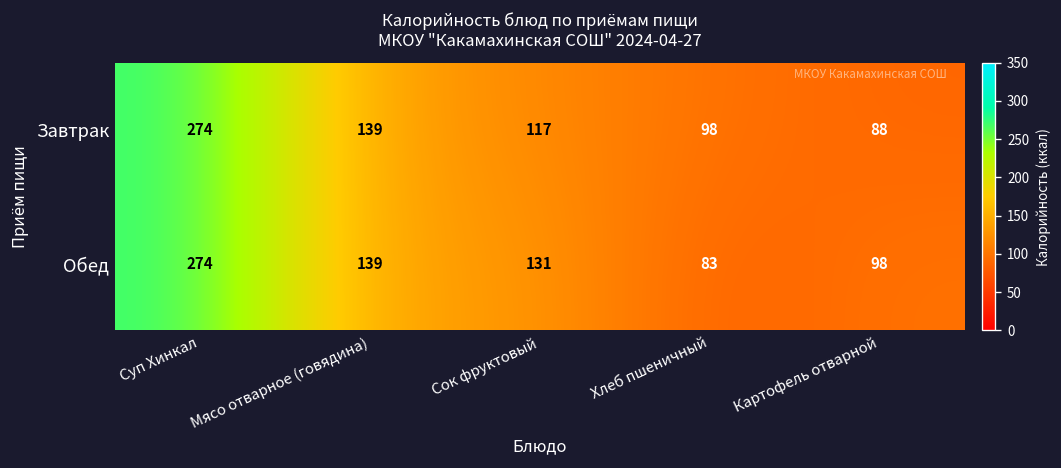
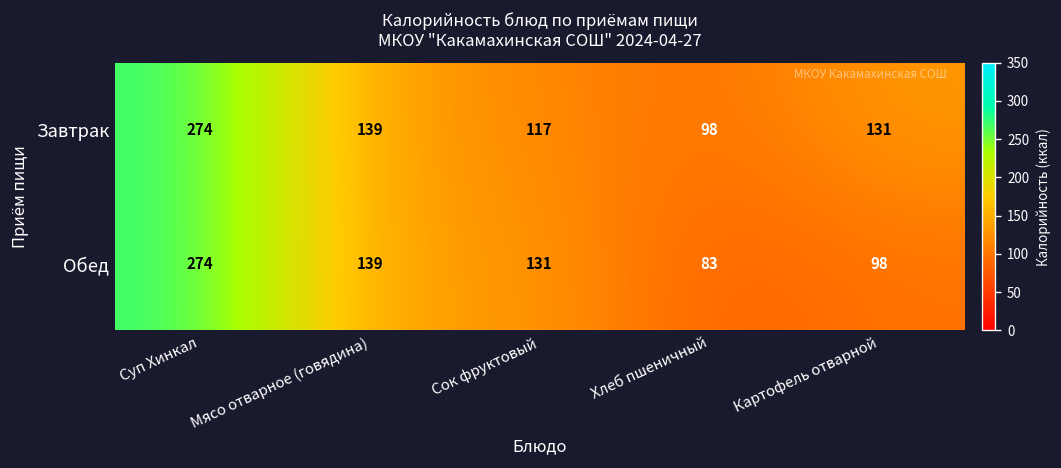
  {
    "Завтрак": {
      "Суп Хинкал": 274,
      "Мясо отварное (говядина)": 139,
      "Сок фруктовый": 117,
      "Хлеб пшеничный": 98,
-     "Картофель отварной": 88
+     "Картофель отварной": 131
    },
    "Обед": {
      "Суп Хинкал": 274,
      "Мясо отварное (говядина)": 139,
      "Сок фруктовый": 131,
      "Хлеб пшеничный": 83,
      "Картофель отварной": 98
    }
  }
